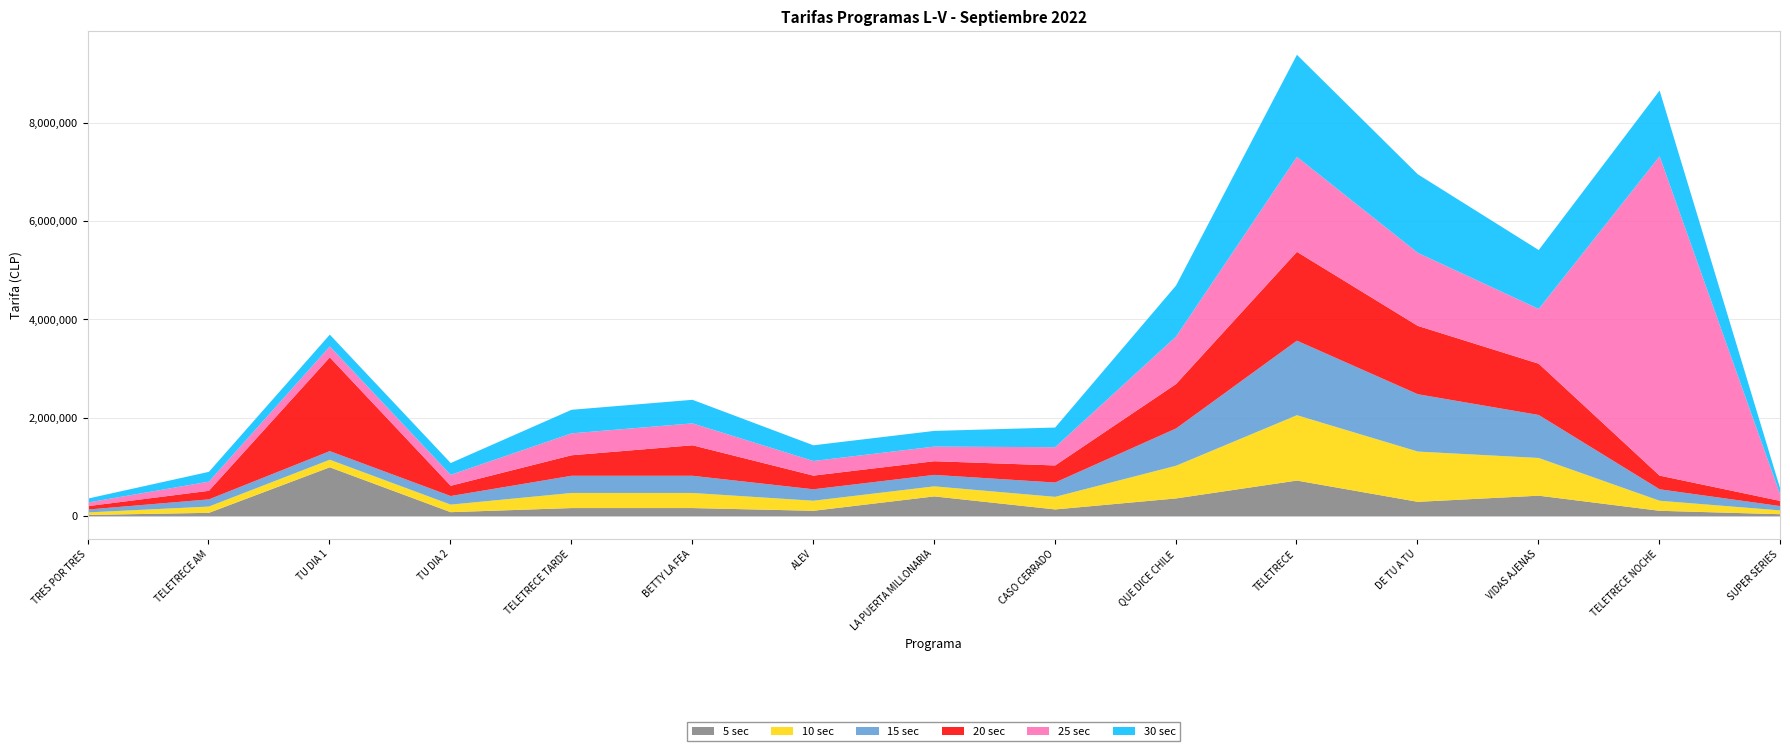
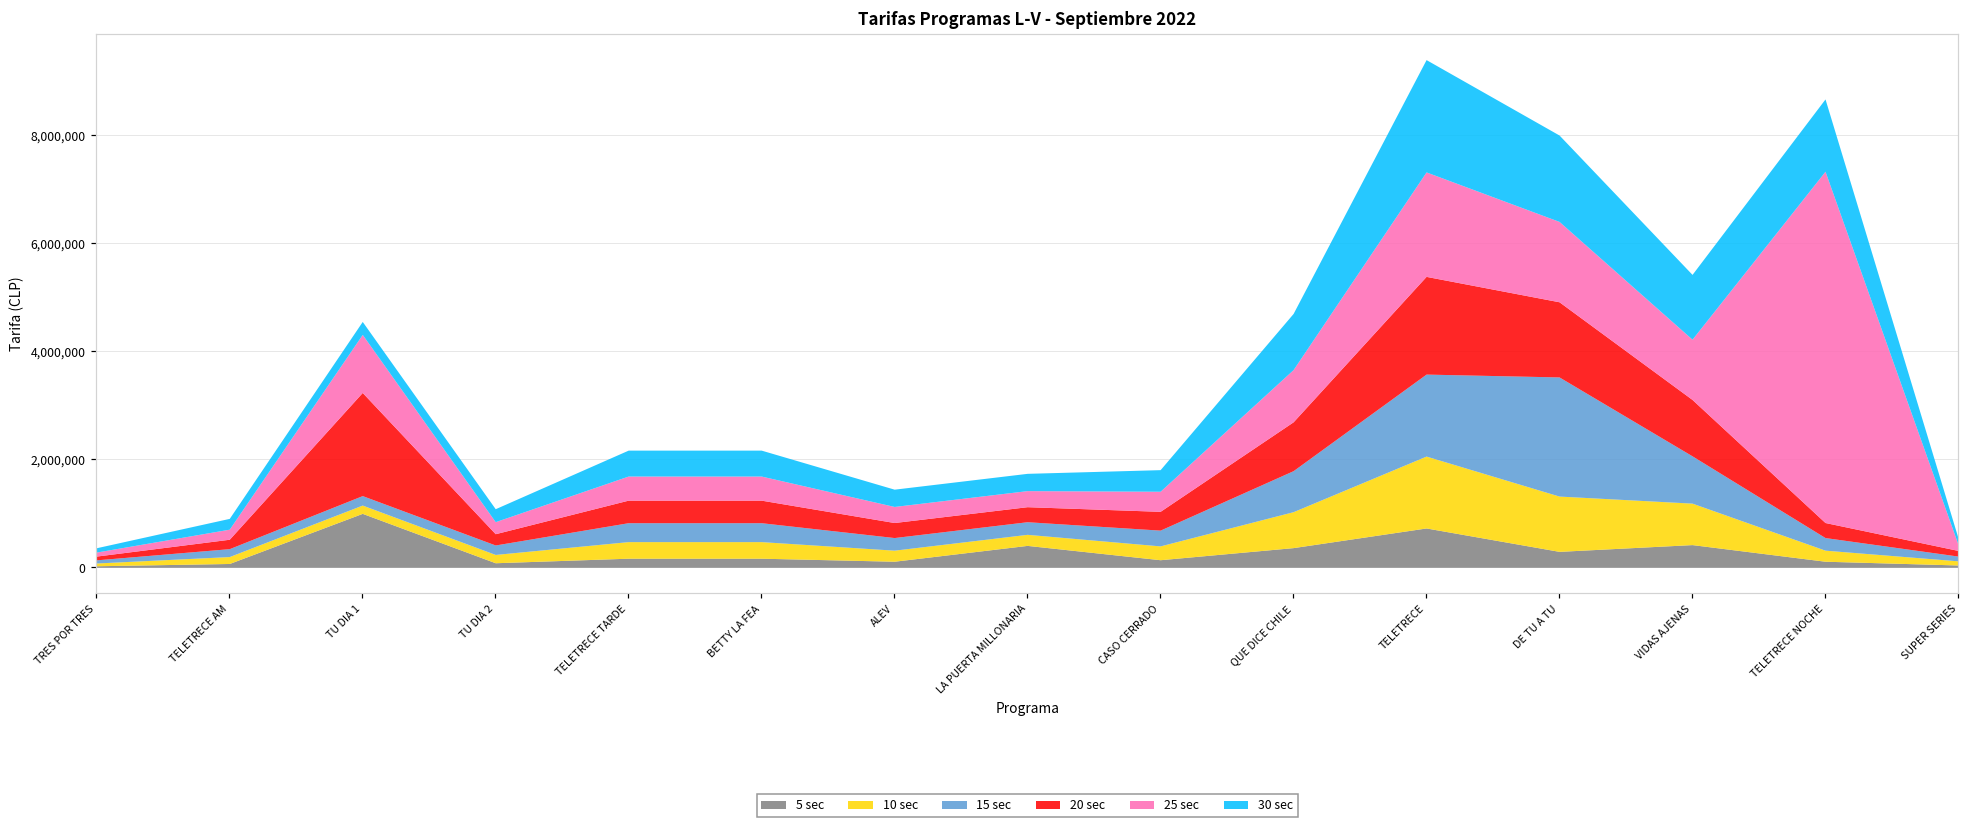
  {
    "5 sec": {
      "TELETRECE AM": "100,000",
      "TU DIA 1": "1,000,000",
      "TU DIA 2": "100,000",
      "TELETRECE TARDE": "200,000",
      "BETTY LA FEA": "200,000",
      "ALEV": "100,000",
      "LA PUERTA MILLONARIA": "400,000",
      "CASO CERRADO": "100,000",
      "QUE DICE CHILE": "400,000",
      "TELETRECE": "700,000",
      "DE TU A TU": "300,000",
      "VIDAS AJENAS": "400,000",
      "TELETRECE NOCHE": "100,000"
    },
    "10 sec": {
      "TELETRECE AM": "100,000",
      "TU DIA 1": "200,000",
      "TU DIA 2": "200,000",
      "TELETRECE TARDE": "300,000",
      "BETTY LA FEA": "300,000",
      "ALEV": "200,000",
      "LA PUERTA MILLONARIA": "200,000",
      "CASO CERRADO": "300,000",
      "QUE DICE CHILE": "700,000",
      "TELETRECE": "1,300,000",
      "DE TU A TU": "1,000,000",
      "VIDAS AJENAS": "800,000",
      "TELETRECE NOCHE": "200,000",
      "SUPER SERIES": "100,000"
    },
    "15 sec": {
      "TRES POR TRES": "100,000",
      "TELETRECE AM": "100,000",
      "TU DIA 1": "200,000",
      "TU DIA 2": "200,000",
      "TELETRECE TARDE": "400,000",
      "BETTY LA FEA": "400,000",
      "ALEV": "200,000",
      "LA PUERTA MILLONARIA": "200,000",
      "CASO CERRADO": "300,000",
      "QUE DICE CHILE": "800,000",
      "TELETRECE": "1,500,000",
-     "DE TU A TU": "1,200,000",
+     "DE TU A TU": "2,200,000",
      "VIDAS AJENAS": "900,000",
      "TELETRECE NOCHE": "200,000",
      "SUPER SERIES": "100,000"
    },
    "20 sec": {
      "TRES POR TRES": "100,000",
      "TELETRECE AM": "200,000",
      "TU DIA 1": "1,900,000",
      "TU DIA 2": "200,000",
      "TELETRECE TARDE": "400,000",
-     "BETTY LA FEA": "600,000",
+     "BETTY LA FEA": "400,000",
      "ALEV": "300,000",
      "LA PUERTA MILLONARIA": "300,000",
      "CASO CERRADO": "300,000",
      "QUE DICE CHILE": "900,000",
      "TELETRECE": "1,800,000",
      "DE TU A TU": "1,400,000",
      "VIDAS AJENAS": "1,000,000",
      "TELETRECE NOCHE": "300,000",
      "SUPER SERIES": "100,000"
    },
    "25 sec": {
      "TRES POR TRES": "100,000",
      "TELETRECE AM": "200,000",
-     "TU DIA 1": "200,000",
+     "TU DIA 1": "1,100,000",
      "TU DIA 2": "200,000",
      "TELETRECE TARDE": "400,000",
      "BETTY LA FEA": "400,000",
      "ALEV": "300,000",
      "LA PUERTA MILLONARIA": "300,000",
      "CASO CERRADO": "400,000",
      "QUE DICE CHILE": "1,000,000",
      "TELETRECE": "1,900,000",
      "DE TU A TU": "1,500,000",
      "VIDAS AJENAS": "1,100,000",
      "TELETRECE NOCHE": "6,500,000",
      "SUPER SERIES": "100,000"
    },
    "30 sec": {
      "TRES POR TRES": "100,000",
      "TELETRECE AM": "200,000",
      "TU DIA 1": "200,000",
      "TU DIA 2": "200,000",
      "TELETRECE TARDE": "500,000",
      "BETTY LA FEA": "500,000",
      "ALEV": "300,000",
      "LA PUERTA MILLONARIA": "300,000",
      "CASO CERRADO": "400,000",
      "QUE DICE CHILE": "1,000,000",
      "TELETRECE": "2,100,000",
      "DE TU A TU": "1,600,000",
      "VIDAS AJENAS": "1,200,000",
      "TELETRECE NOCHE": "1,300,000",
      "SUPER SERIES": "100,000"
    }
  }
